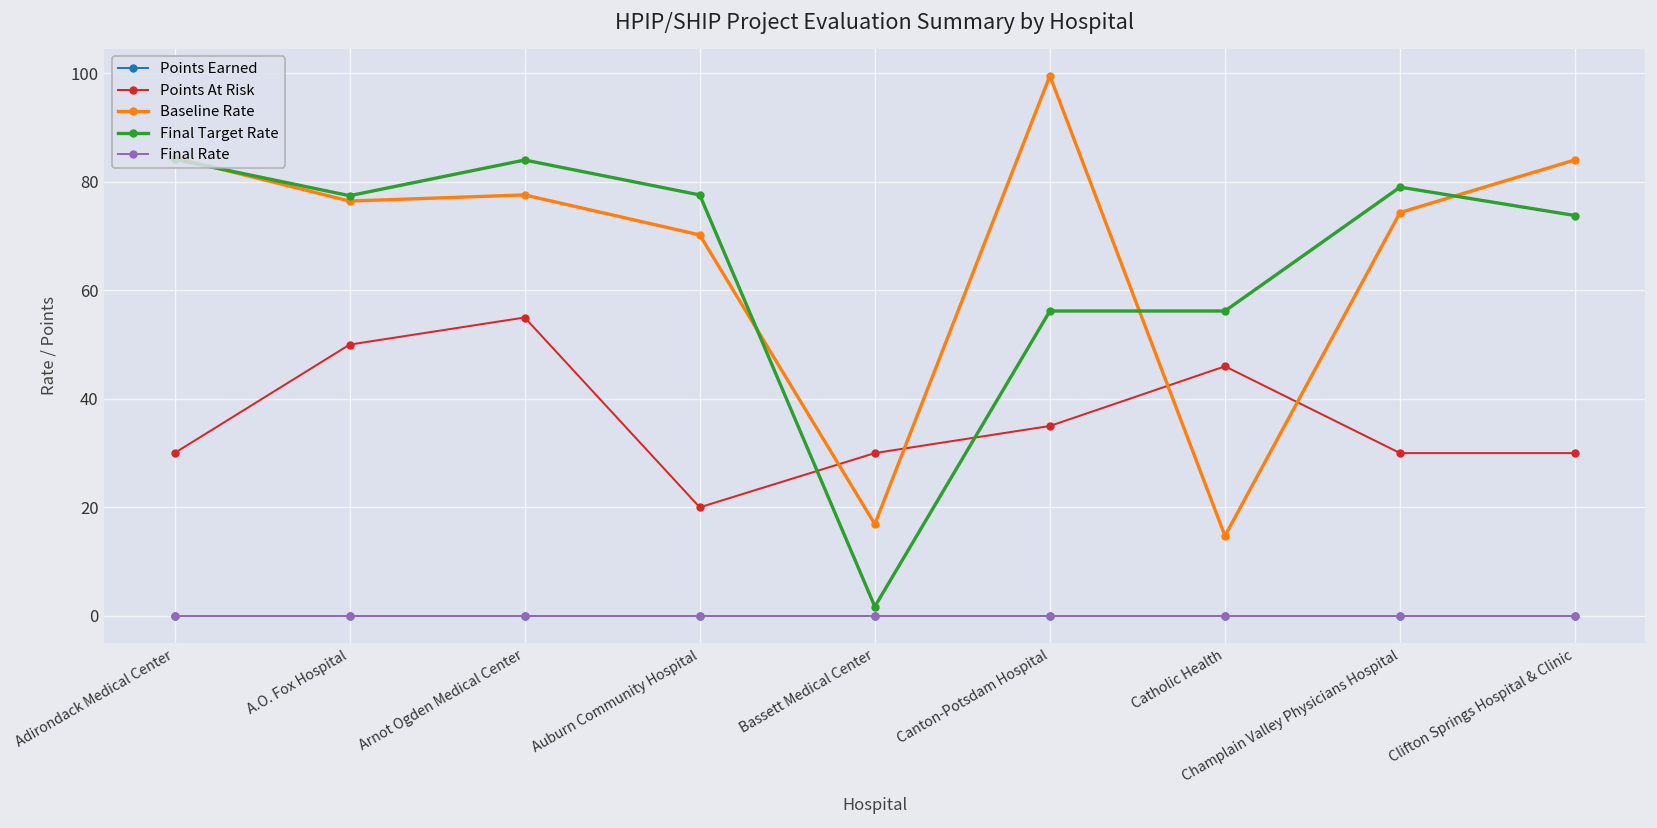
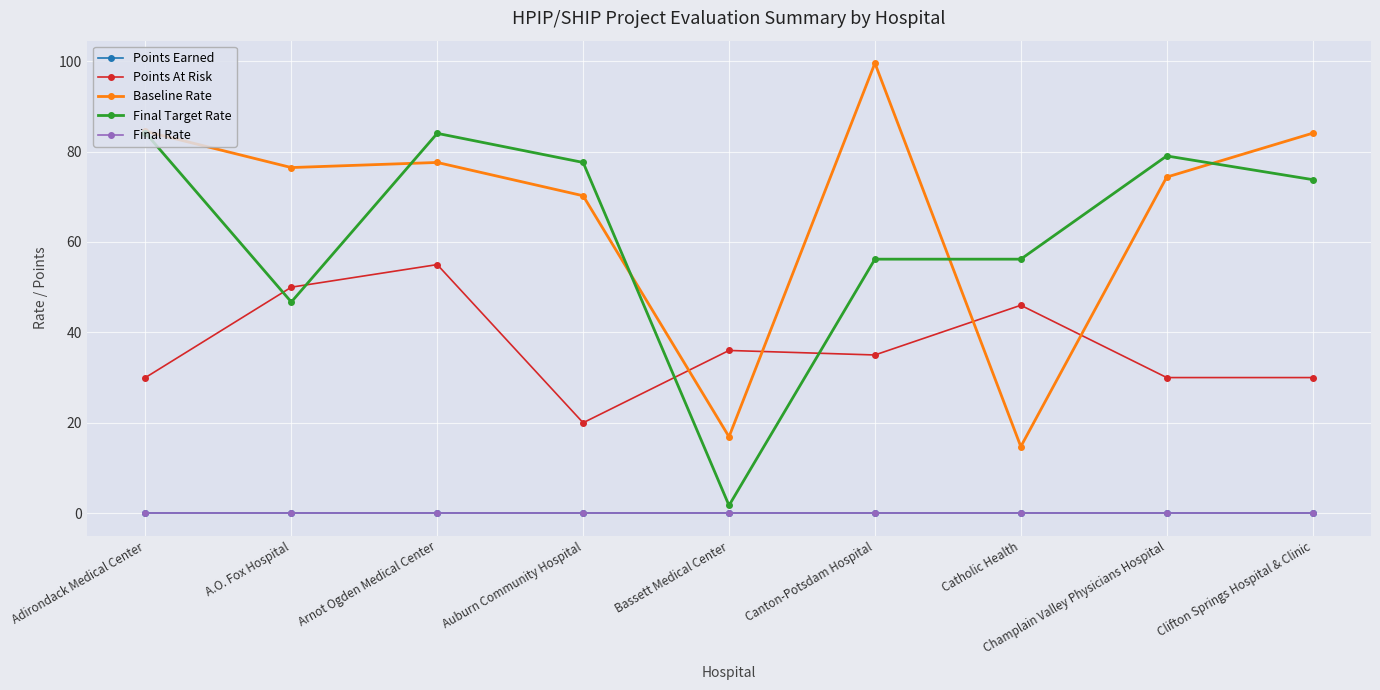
  {
    "Final Rate": {
      "Adirondack Medical Center": 0,
      "A.O. Fox Hospital": 0,
      "Arnot Ogden Medical Center": 0,
      "Auburn Community Hospital": 0,
      "Bassett Medical Center": 0,
      "Canton-Potsdam Hospital": 0,
      "Catholic Health": 0,
      "Champlain Valley Physicians Hospital": 0,
      "Clifton Springs Hospital & Clinic": 0
    },
    "Points At Risk": {
      "Adirondack Medical Center": 30,
      "A.O. Fox Hospital": 50,
      "Arnot Ogden Medical Center": 55,
      "Auburn Community Hospital": 20,
-     "Bassett Medical Center": 30,
+     "Bassett Medical Center": 36,
      "Canton-Potsdam Hospital": 35,
      "Catholic Health": 46,
      "Champlain Valley Physicians Hospital": 30,
      "Clifton Springs Hospital & Clinic": 30
    },
    "Baseline Rate": {
      "A.O. Fox Hospital": 76,
      "Arnot Ogden Medical Center": 78,
      "Auburn Community Hospital": 70,
      "Bassett Medical Center": 17,
      "Canton-Potsdam Hospital": 100,
      "Catholic Health": 15,
      "Champlain Valley Physicians Hospital": 74,
      "Clifton Springs Hospital & Clinic": 84
    },
    "Final Target Rate": {
-     "A.O. Fox Hospital": 77,
+     "A.O. Fox Hospital": 47,
      "Arnot Ogden Medical Center": 84,
      "Auburn Community Hospital": 78,
      "Bassett Medical Center": 2,
      "Canton-Potsdam Hospital": 56,
      "Catholic Health": 56,
      "Champlain Valley Physicians Hospital": 79,
      "Clifton Springs Hospital & Clinic": 74
    }
  }
